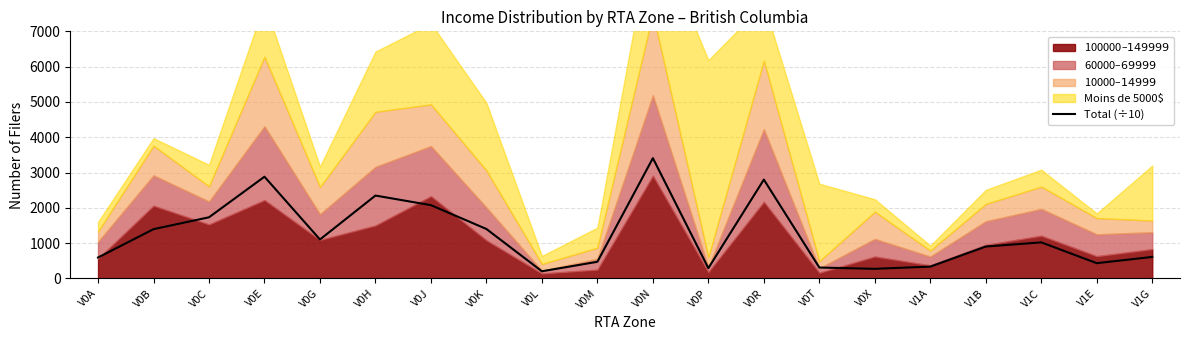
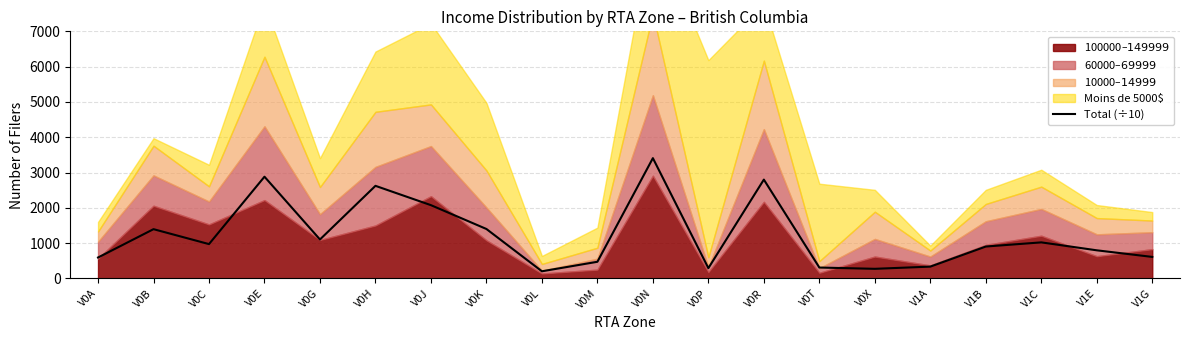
  {
    "Total (÷10)": {
      "V0B": 1400,
-     "V0C": 1700,
+     "V0C": 1000,
      "V0E": 2900,
-     "V0H": 2300,
+     "V0H": 2600,
      "V0J": 2100,
      "V0K": 1400,
      "V0M": 500,
      "V0N": 3400,
      "V0R": 2800,
      "V0X": 300,
      "V1C": 1000,
-     "V1E": 400,
+     "V1E": 800,
      "V1G": 600
    },
    "Moins de 5000$": {
      "V0A": 300,
      "V0B": 200,
      "V0C": 600,
-     "V0G": 600,
+     "V0G": 800,
      "V0H": 1700,
      "V0K": 1900,
      "V0L": 200,
      "V0M": 600,
      "V0P": 5600,
      "V0T": 2200,
-     "V0X": 400,
+     "V0X": 600,
      "V1A": 100,
      "V1B": 400,
      "V1C": 500,
-     "V1E": 100,
-     "V1G": 1600
+     "V1E": 400,
+     "V1G": 200
    }
  }
